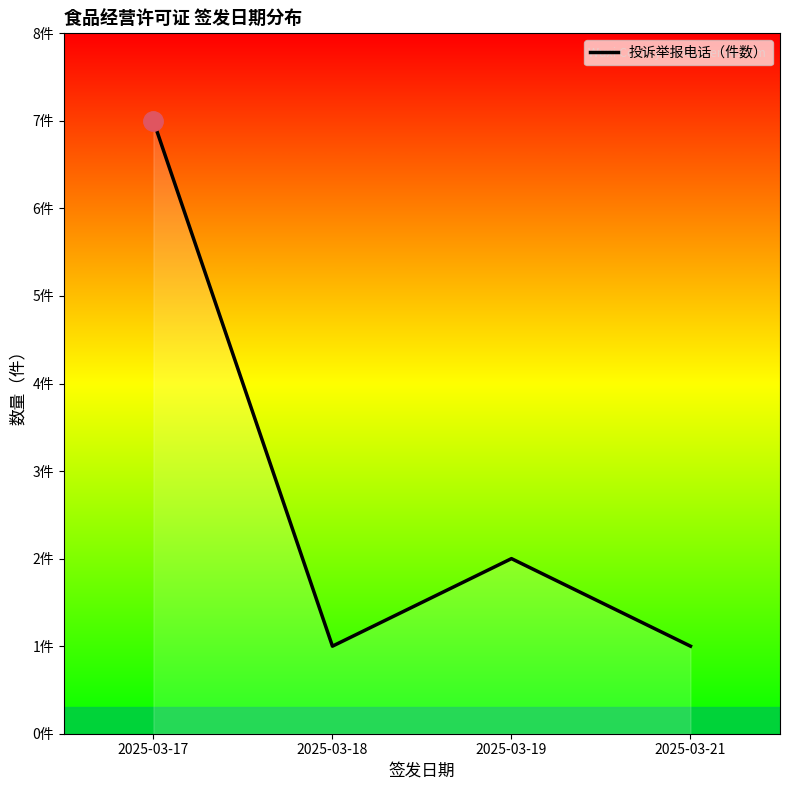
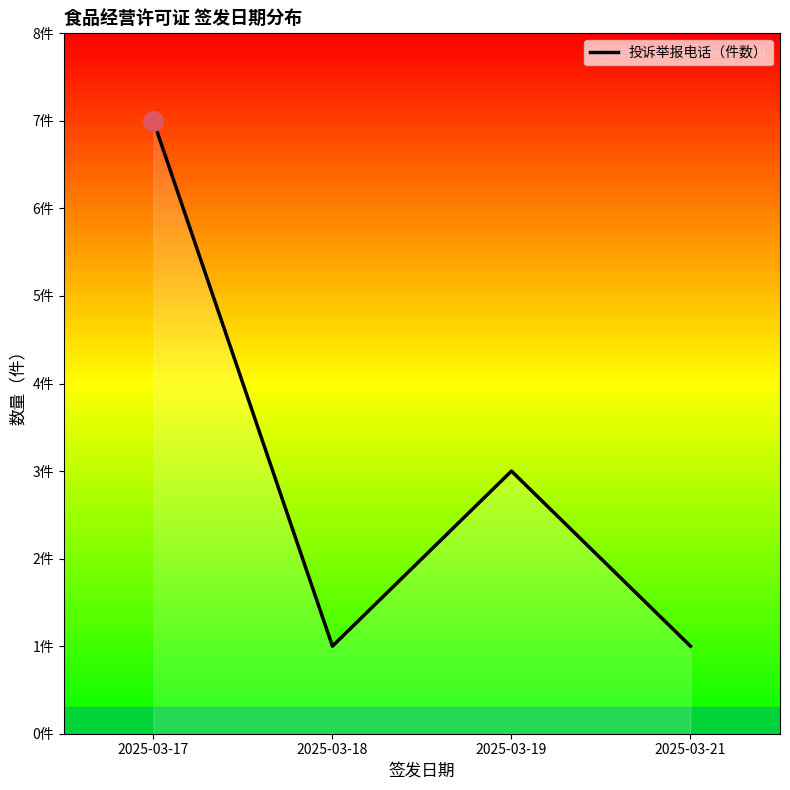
  {
    "投诉举报电话（件数）": {
      "2025-03-18": "1件",
-     "2025-03-19": "2件",
+     "2025-03-19": "3件",
      "2025-03-21": "1件"
    }
  }
